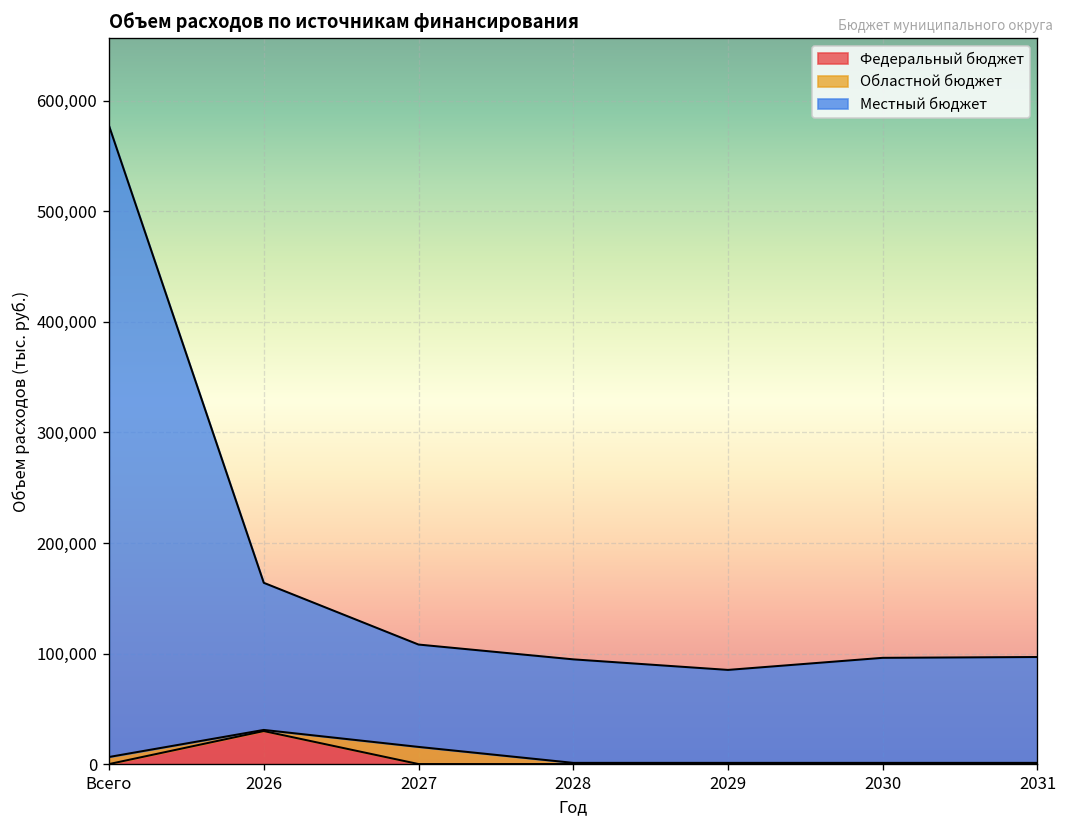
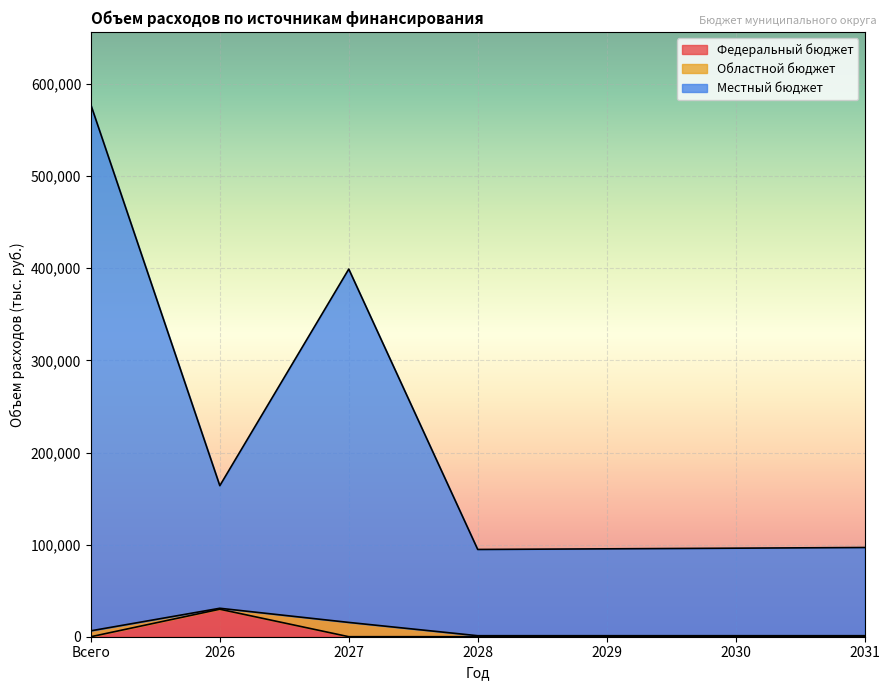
  {
    "Федеральный бюджет": {
      "Всего": "0",
      "2027": "0"
    },
    "Областной бюджет": {
      "Всего": "10,000",
      "2027": "20,000"
    },
    "Местный бюджет": {
      "Всего": "570,000",
      "2026": "130,000",
-     "2027": "90,000",
+     "2027": "380,000",
      "2028": "90,000",
-     "2029": "80,000",
+     "2029": "90,000",
      "2030": "100,000",
      "2031": "100,000"
    }
  }
